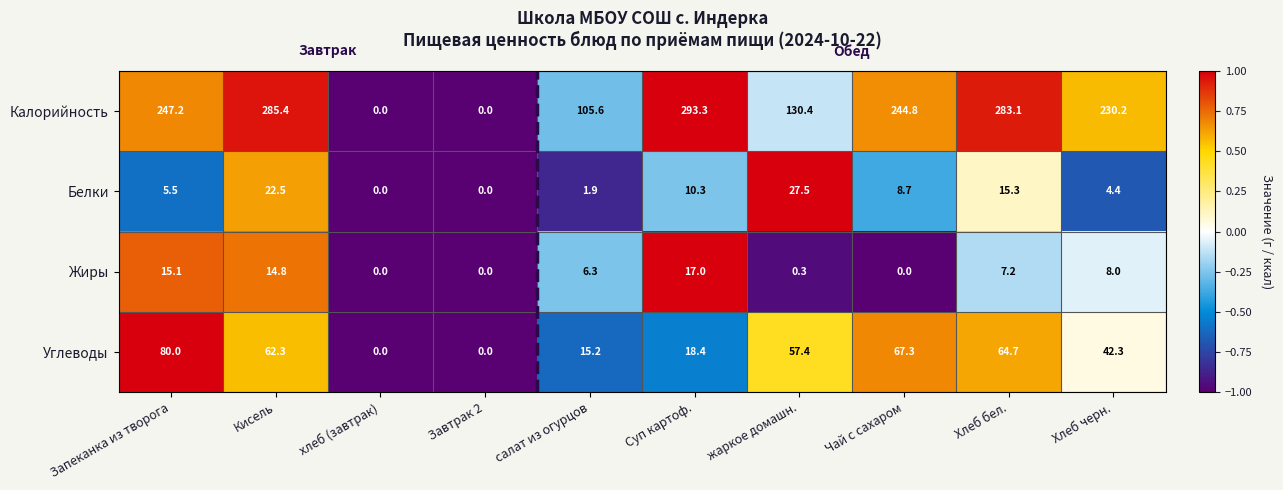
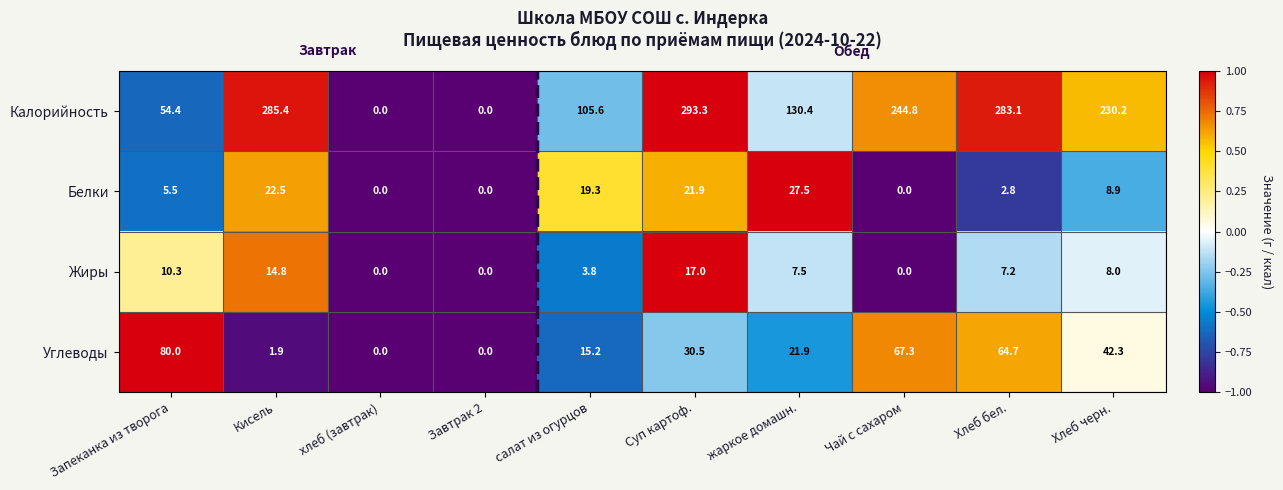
  {
    "Калорийность": {
-     "Запеканка из творога": 247.2,
+     "Запеканка из творога": 54.4,
      "Кисель": 285.4,
      "хлеб (завтрак)": 0.0,
      "Завтрак 2": 0.0,
      "салат из огурцов": 105.6,
      "Суп картоф.": 293.3,
      "жаркое домашн.": 130.4,
      "Чай с сахаром": 244.8,
      "Хлеб бел.": 283.1,
      "Хлеб черн.": 230.2
    },
    "Белки": {
      "Запеканка из творога": 5.5,
      "Кисель": 22.5,
      "хлеб (завтрак)": 0.0,
      "Завтрак 2": 0.0,
-     "салат из огурцов": 1.9,
-     "Суп картоф.": 10.3,
+     "салат из огурцов": 19.3,
+     "Суп картоф.": 21.9,
      "жаркое домашн.": 27.5,
-     "Чай с сахаром": 8.7,
-     "Хлеб бел.": 15.3,
-     "Хлеб черн.": 4.4
+     "Чай с сахаром": 0.0,
+     "Хлеб бел.": 2.8,
+     "Хлеб черн.": 8.9
    },
    "Жиры": {
-     "Запеканка из творога": 15.1,
+     "Запеканка из творога": 10.3,
      "Кисель": 14.8,
      "хлеб (завтрак)": 0.0,
      "Завтрак 2": 0.0,
-     "салат из огурцов": 6.3,
+     "салат из огурцов": 3.8,
      "Суп картоф.": 17.0,
-     "жаркое домашн.": 0.3,
+     "жаркое домашн.": 7.5,
      "Чай с сахаром": 0.0,
      "Хлеб бел.": 7.2,
      "Хлеб черн.": 8.0
    },
    "Углеводы": {
      "Запеканка из творога": 80.0,
-     "Кисель": 62.3,
+     "Кисель": 1.9,
      "хлеб (завтрак)": 0.0,
      "Завтрак 2": 0.0,
      "салат из огурцов": 15.2,
-     "Суп картоф.": 18.4,
-     "жаркое домашн.": 57.4,
+     "Суп картоф.": 30.5,
+     "жаркое домашн.": 21.9,
      "Чай с сахаром": 67.3,
      "Хлеб бел.": 64.7,
      "Хлеб черн.": 42.3
    }
  }
